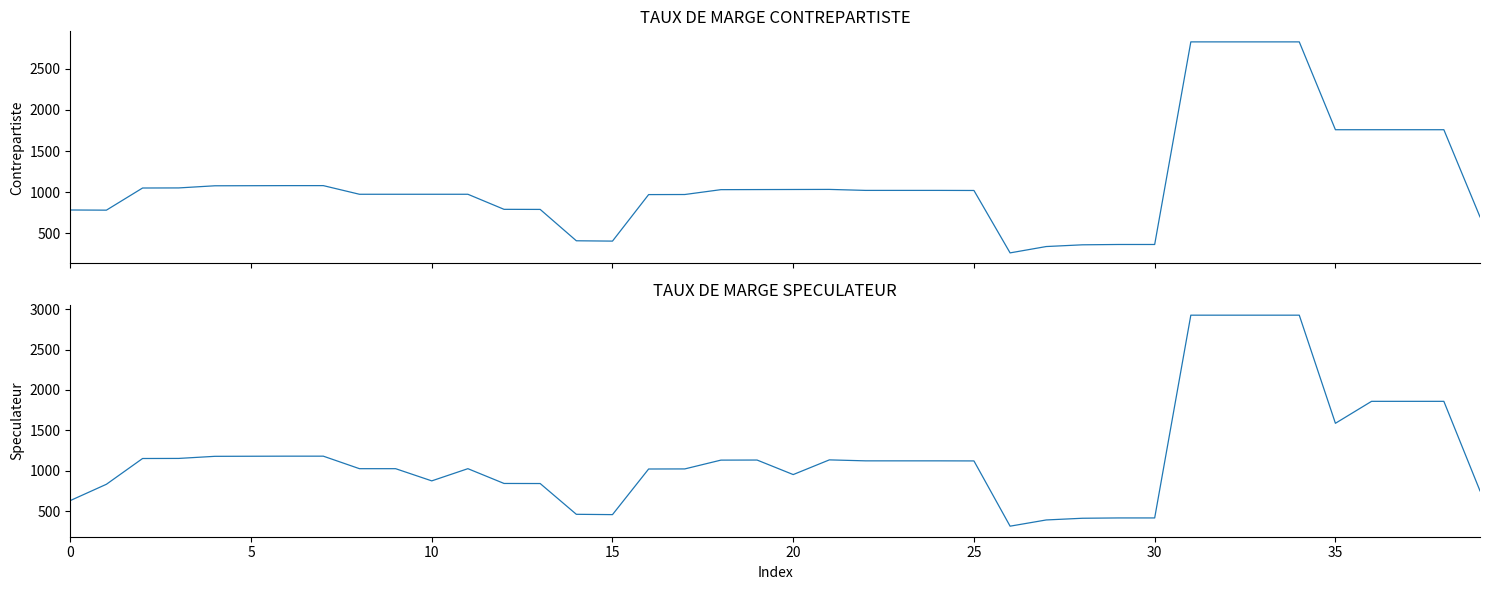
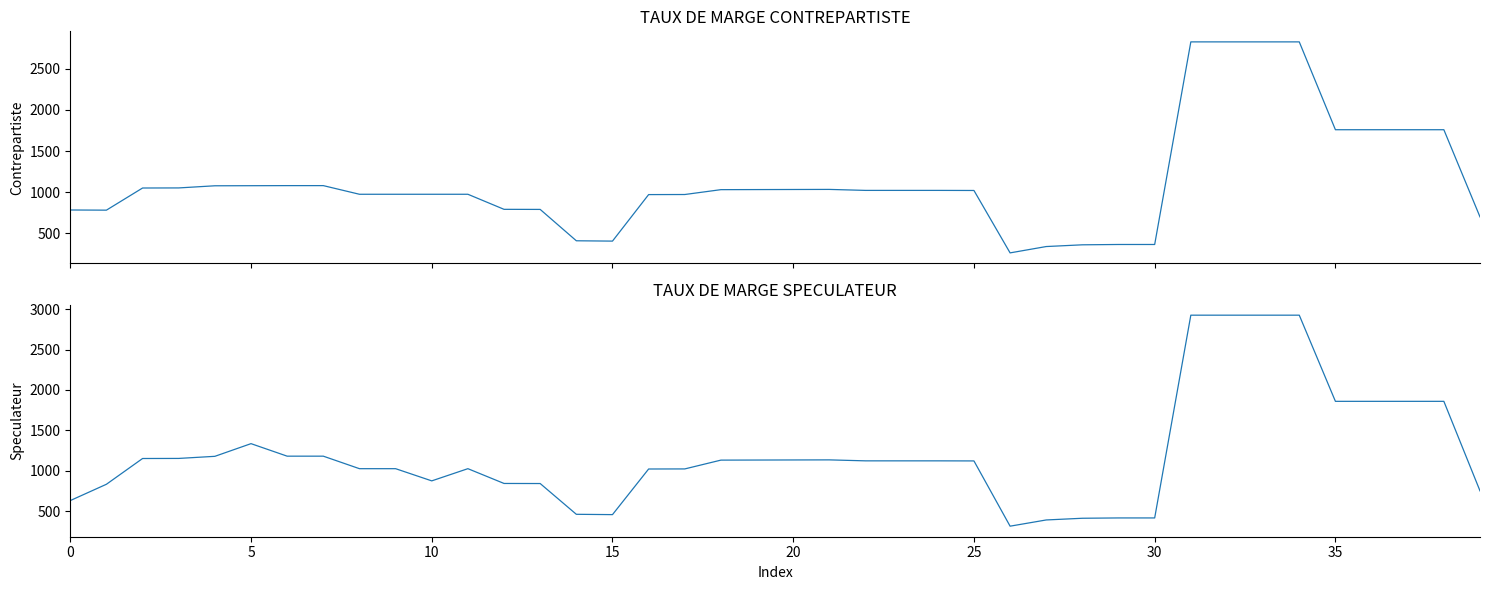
  {
    "TAUX DE MARGE SPECULATEUR": {
      "0": 600,
-     "5": 1200,
+     "5": 1300,
      "10": 900,
      "15": 500,
-     "20": 1000,
+     "20": 1100,
      "25": 1100,
      "30": 400,
-     "35": 1600
+     "35": 1900
    }
  }
